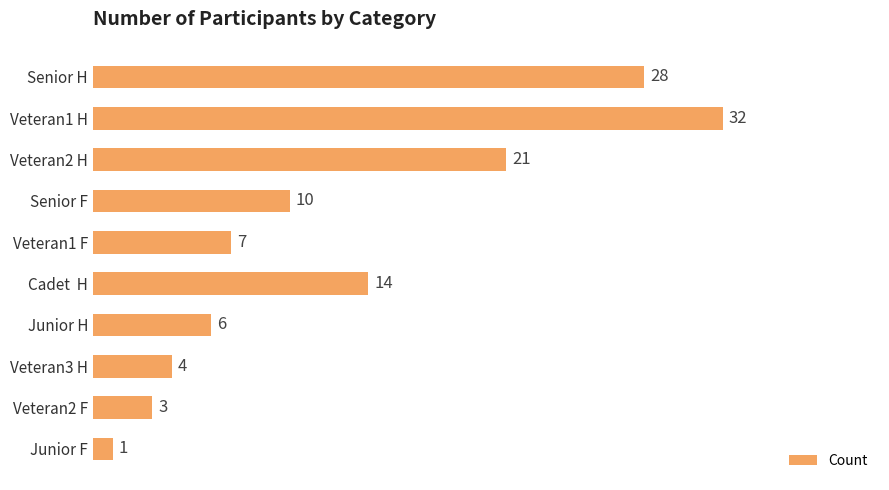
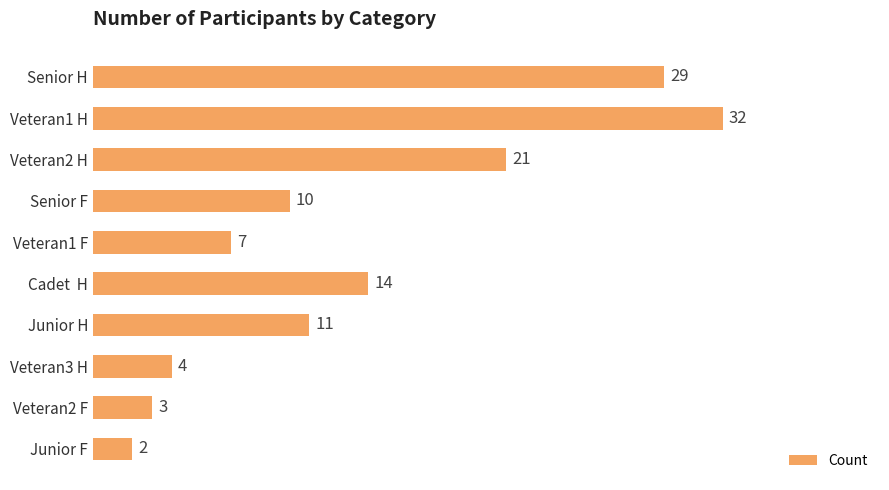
  {
-   "Senior H": 28,
+   "Senior H": 29,
    "Veteran1 H": 32,
    "Veteran2 H": 21,
    "Senior F": 10,
    "Veteran1 F": 7,
    "Cadet H": 14,
-   "Junior H": 6,
+   "Junior H": 11,
    "Veteran3 H": 4,
    "Veteran2 F": 3,
-   "Junior F": 1
+   "Junior F": 2
  }
